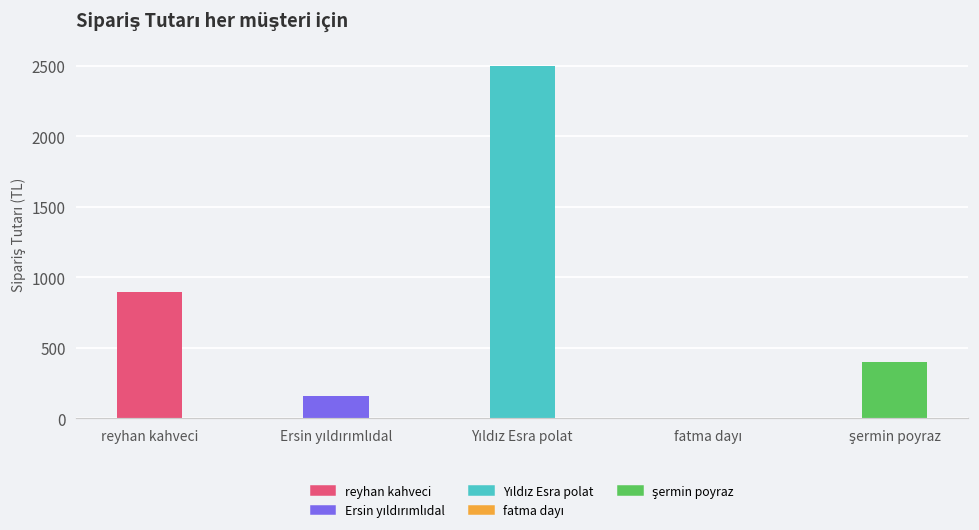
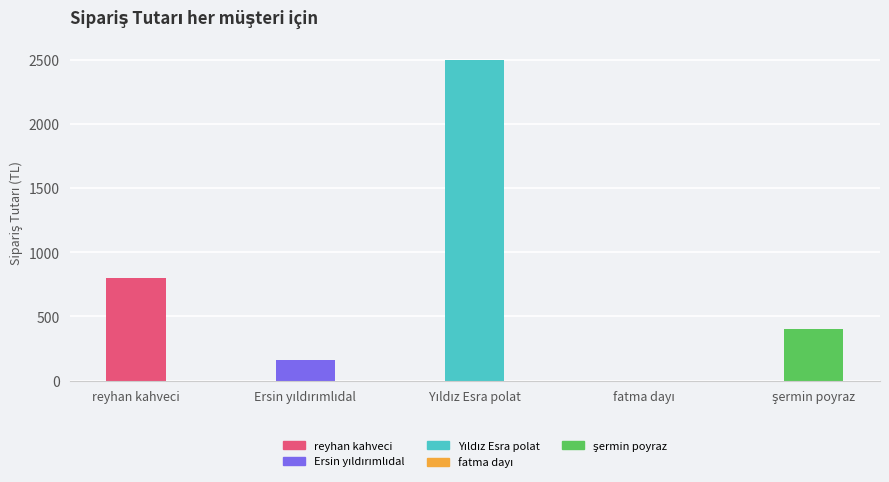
  {
-   "reyhan kahveci": 890,
+   "reyhan kahveci": 800,
    "Ersin yıldırımlıdal": 160,
    "Yıldız Esra polat": 2500,
    "fatma dayı": 0,
    "şermin poyraz": 400
  }
